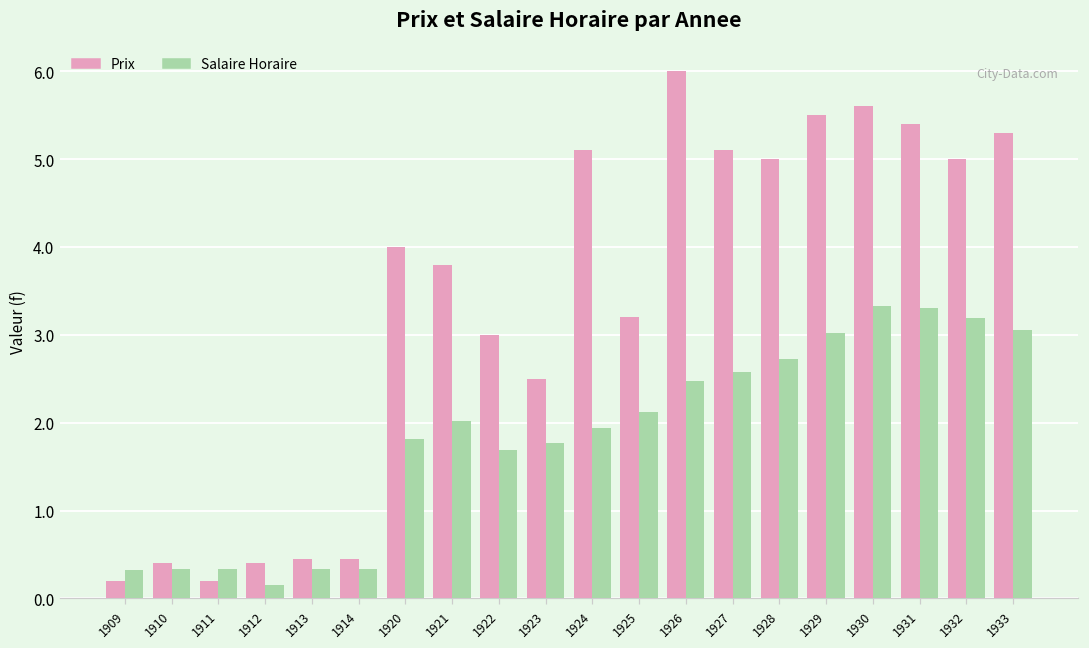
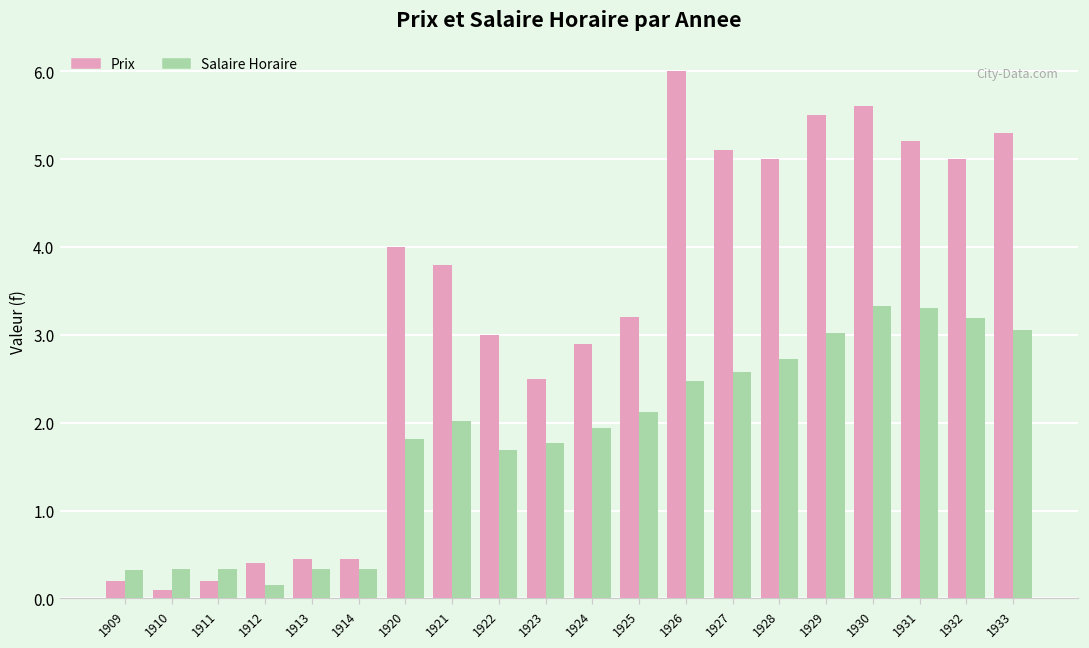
  {
    "Prix": {
      "1909": 0.2,
-     "1910": 0.4,
+     "1910": 0.1,
      "1911": 0.2,
      "1912": 0.4,
      "1913": 0.5,
      "1914": 0.5,
      "1920": 4.0,
      "1921": 3.8,
      "1922": 3.0,
      "1923": 2.5,
-     "1924": 5.1,
+     "1924": 2.9,
      "1925": 3.2,
      "1926": 6.0,
      "1927": 5.1,
      "1928": 5.0,
      "1929": 5.5,
      "1930": 5.6,
-     "1931": 5.4,
+     "1931": 5.2,
      "1932": 5.0,
      "1933": 5.3
    },
    "Salaire Horaire": {
      "1909": 0.3,
      "1910": 0.3,
      "1911": 0.3,
      "1912": 0.2,
      "1913": 0.3,
      "1914": 0.3,
      "1920": 1.8,
      "1921": 2.0,
      "1922": 1.7,
      "1923": 1.8,
      "1924": 1.9,
      "1925": 2.1,
      "1926": 2.5,
      "1927": 2.6,
      "1928": 2.7,
      "1929": 3.0,
      "1930": 3.3,
      "1931": 3.3,
      "1932": 3.2,
      "1933": 3.1
    }
  }
